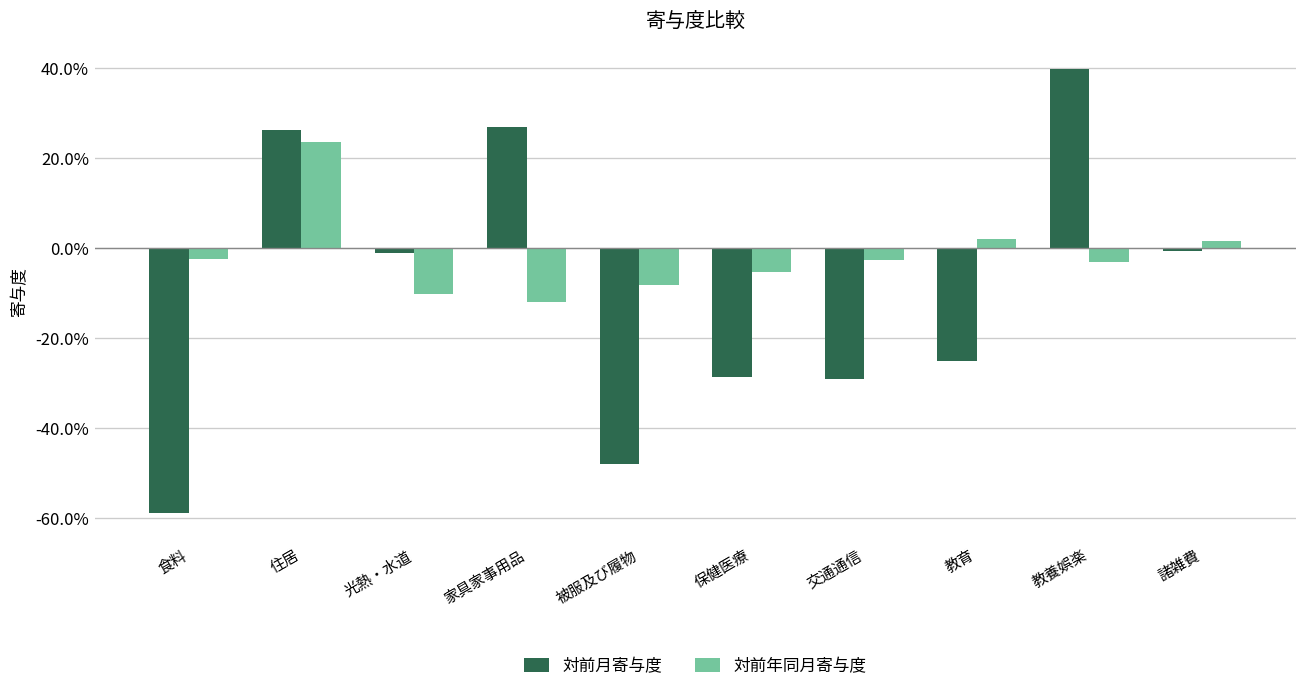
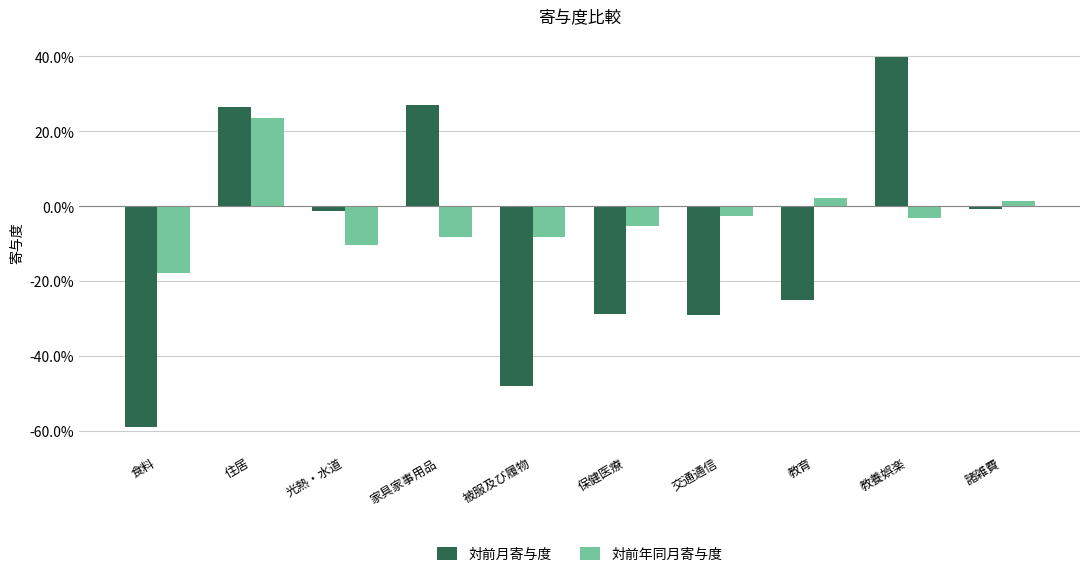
  {
    "対前月寄与度": {
      "食料": "-59%",
      "住居": "26%",
      "光熱・水道": "-1%",
      "家具家事用品": "27%",
      "被服及び履物": "-48%",
      "保健医療": "-29%",
      "交通通信": "-29%",
      "教育": "-25%",
      "教養娯楽": "40%",
      "諸雑費": "-1%"
    },
    "対前年同月寄与度": {
-     "食料": "-3%",
+     "食料": "-18%",
      "住居": "24%",
      "光熱・水道": "-10%",
-     "家具家事用品": "-12%",
+     "家具家事用品": "-8%",
      "被服及び履物": "-8%",
      "保健医療": "-5%",
      "交通通信": "-3%",
      "教育": "2%",
      "教養娯楽": "-3%",
      "諸雑費": "1%"
    }
  }
